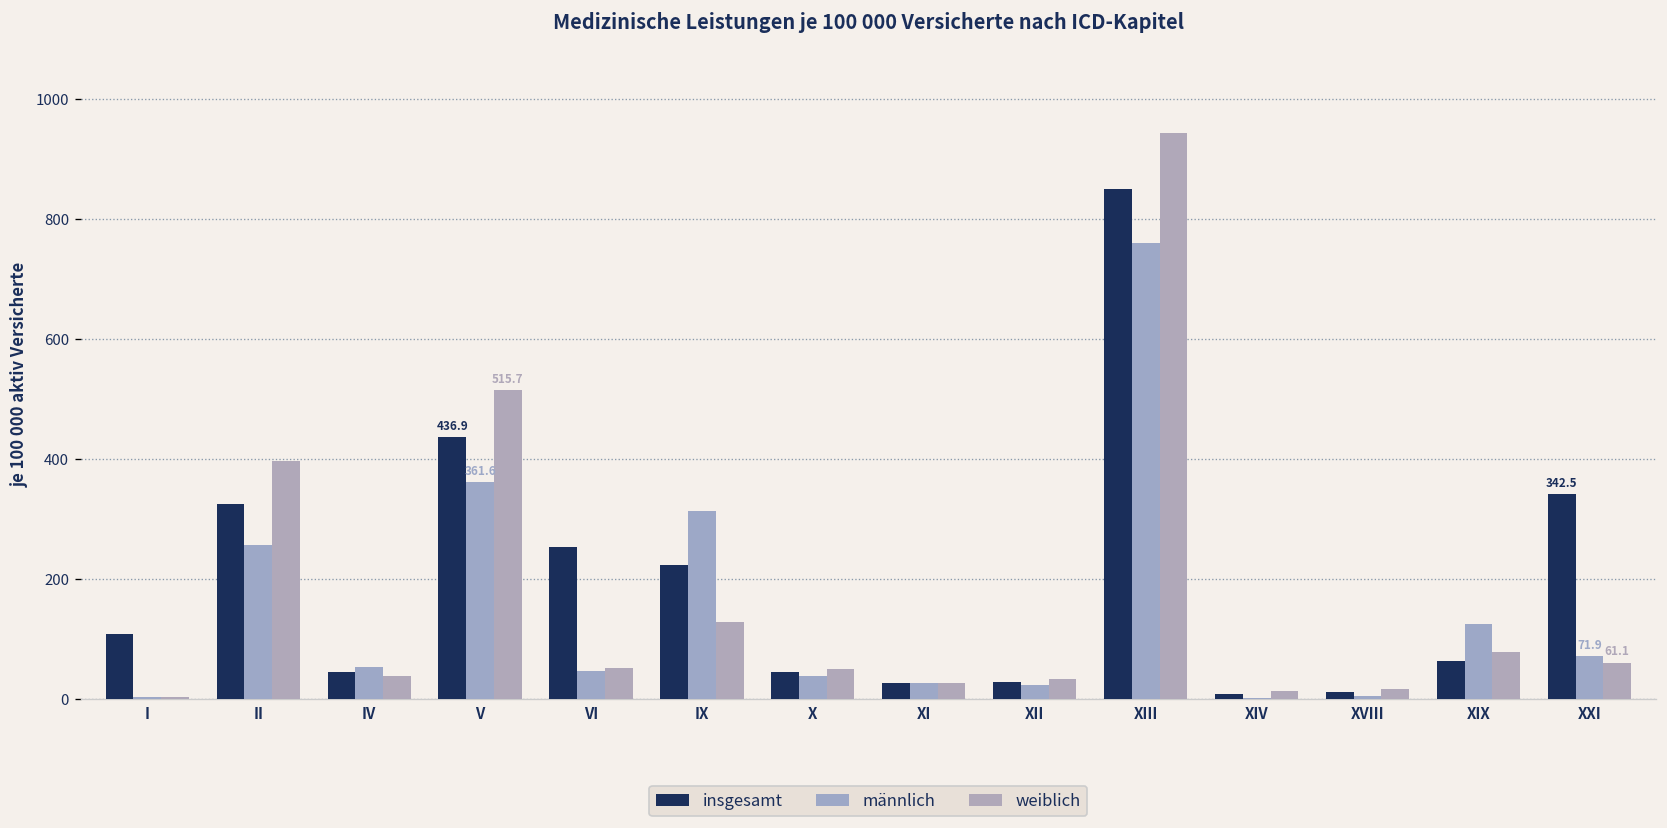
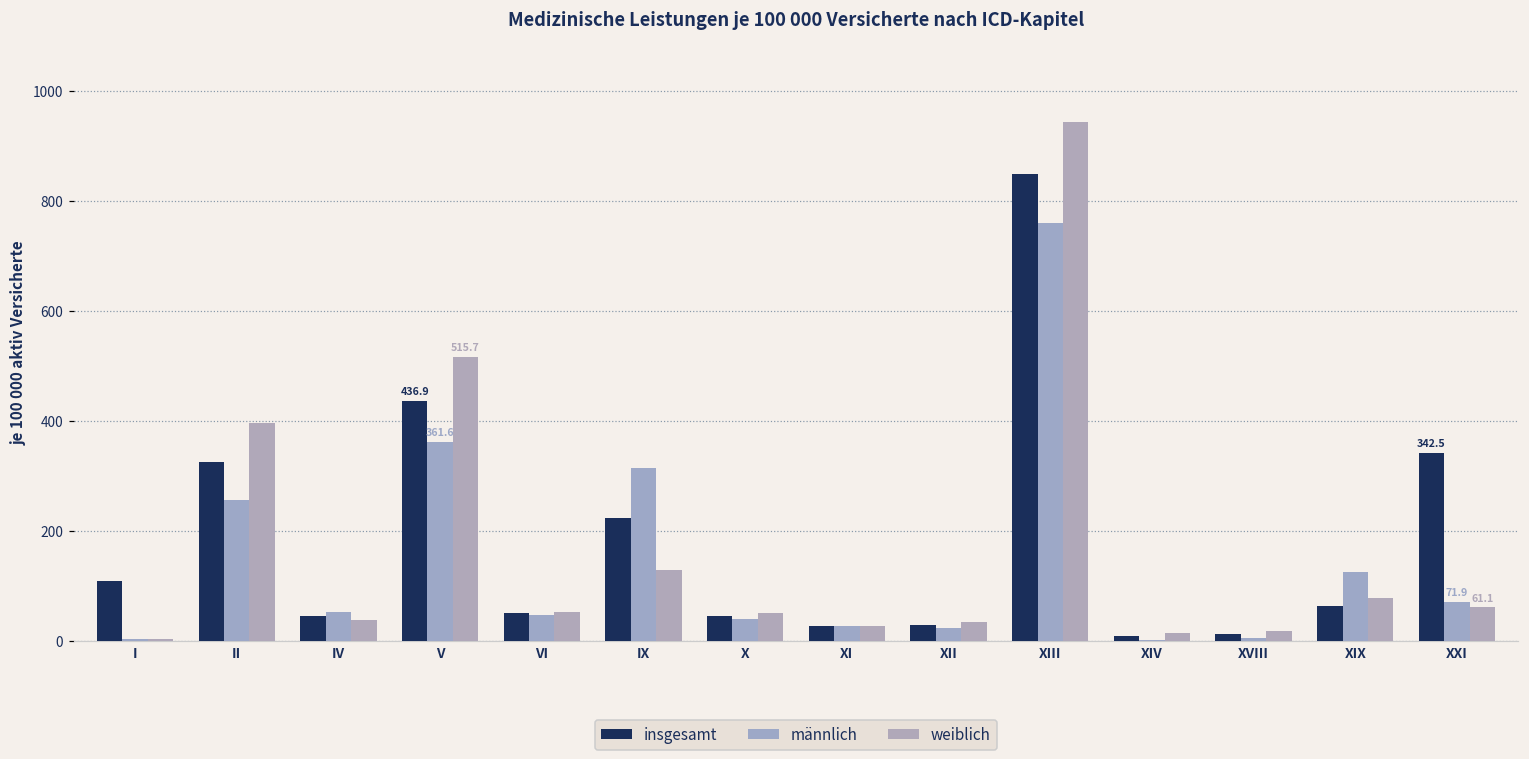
  {
    "insgesamt": {
      "I": 110,
      "II": 330,
      "IV": 50,
-     "VI": 250,
+     "VI": 50,
      "IX": 220,
      "X": 50,
      "XI": 30,
      "XII": 30,
      "XIII": 850,
      "XIV": 10,
      "XVIII": 10,
      "XIX": 60
    }
  }
